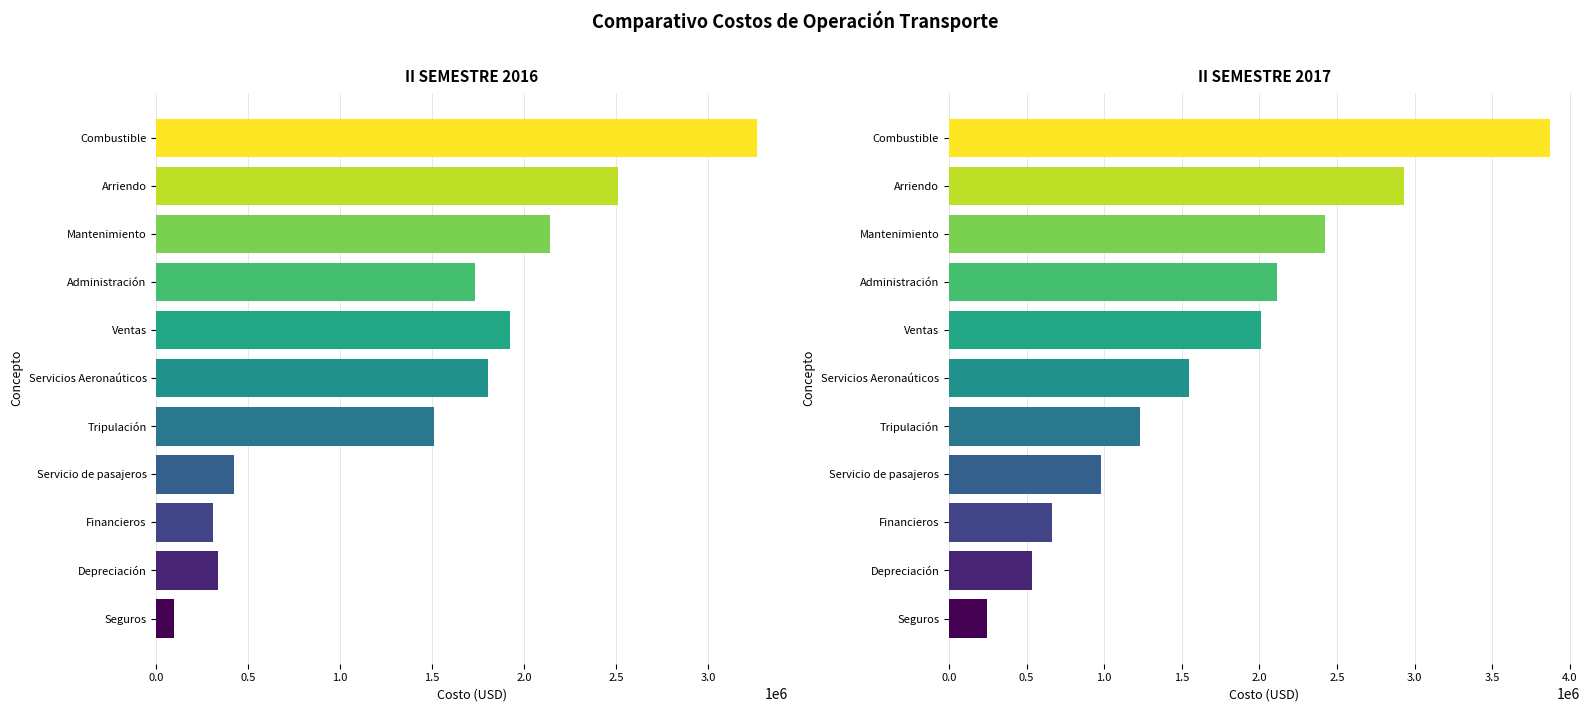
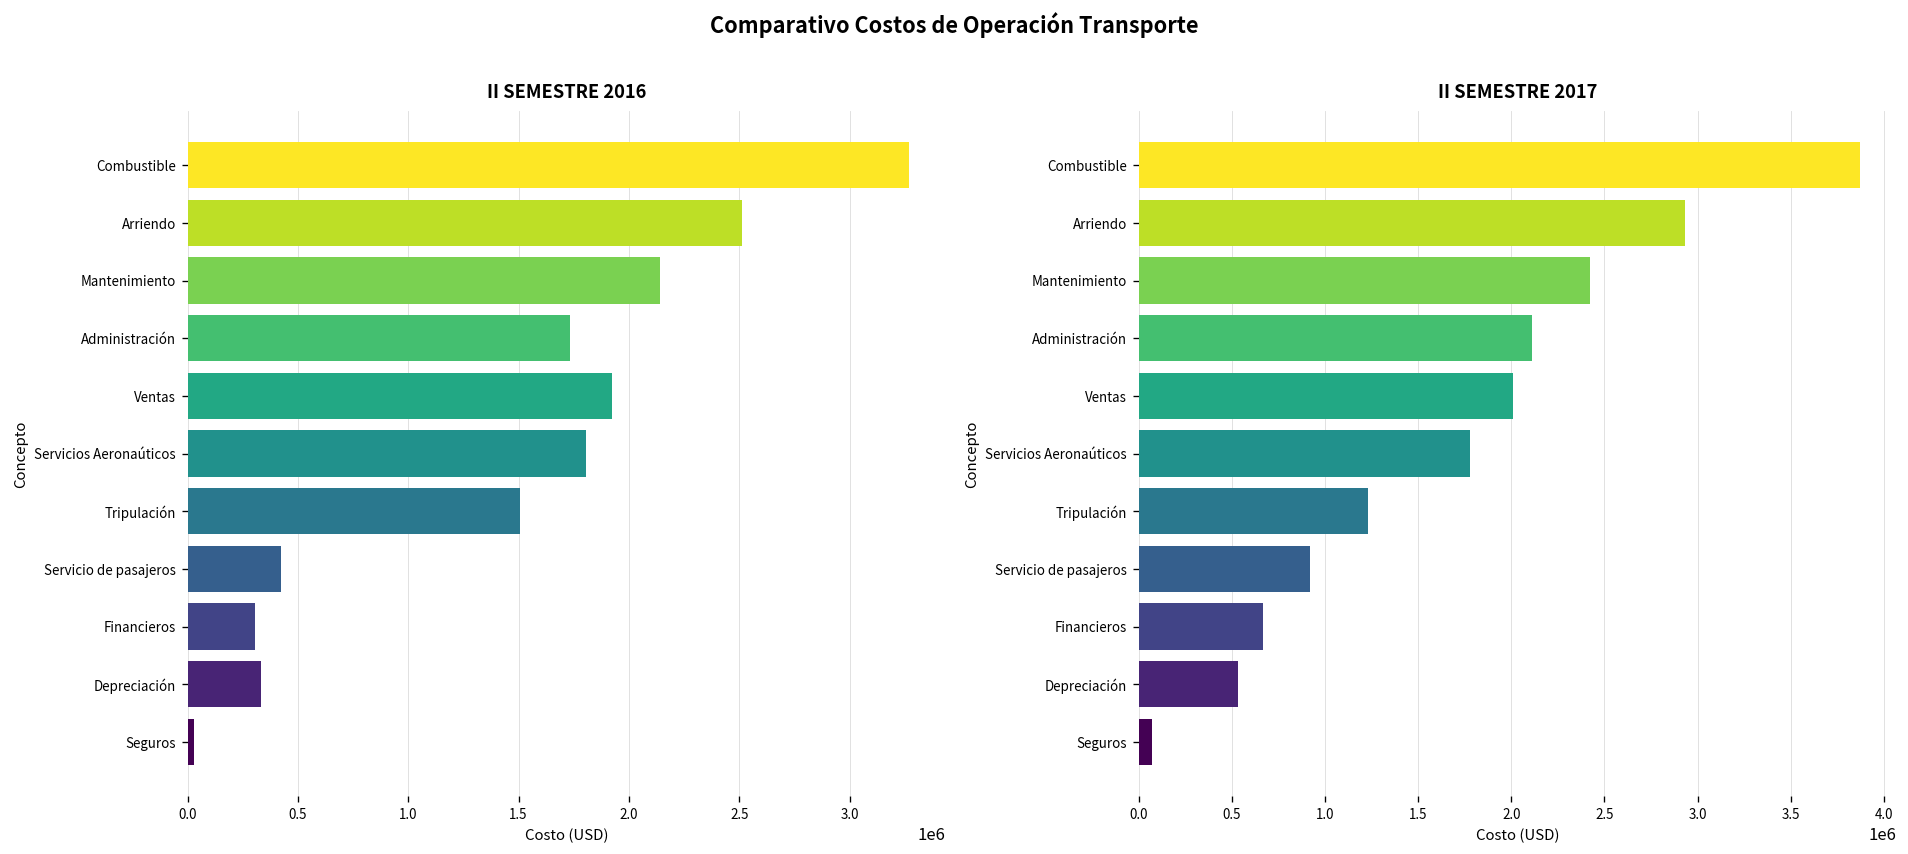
  {
    "II SEMESTRE 2016": {
      "Combustible": 3270000,
      "Arriendo": 2510000,
      "Mantenimiento": 2140000,
      "Administración": 1730000,
      "Ventas": 1920000,
      "Servicios Aeronaúticos": 1800000,
      "Tripulación": 1510000,
      "Servicio de pasajeros": 420000,
      "Financieros": 310000,
      "Depreciación": 330000,
-     "Seguros": 100000
+     "Seguros": 30000
    },
    "II SEMESTRE 2017": {
      "Combustible": 3870000,
      "Arriendo": 2930000,
      "Mantenimiento": 2420000,
      "Administración": 2110000,
      "Ventas": 2010000,
-     "Servicios Aeronaúticos": 1540000,
+     "Servicios Aeronaúticos": 1780000,
      "Tripulación": 1230000,
-     "Servicio de pasajeros": 980000,
+     "Servicio de pasajeros": 920000,
      "Financieros": 670000,
      "Depreciación": 530000,
-     "Seguros": 250000
+     "Seguros": 70000
    }
  }
